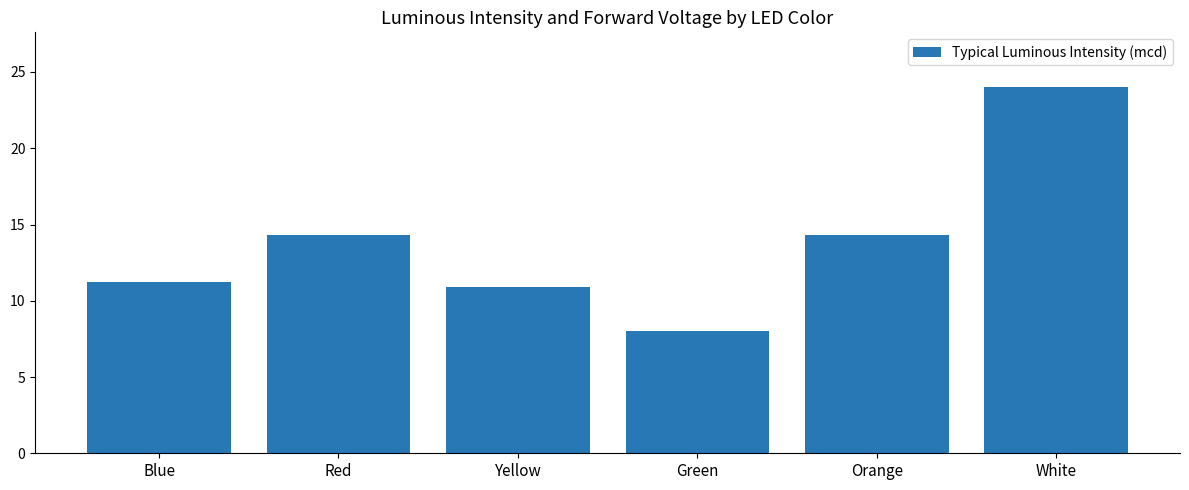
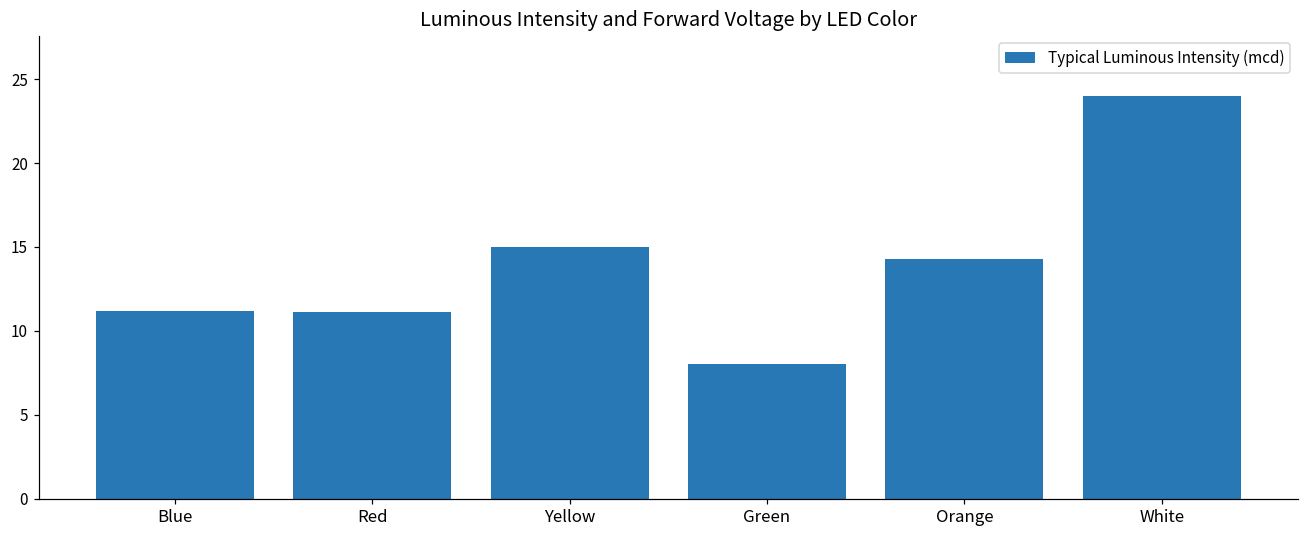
  {
    "Blue": 11.2,
-   "Red": 14.3,
-   "Yellow": 10.9,
+   "Red": 11.1,
+   "Yellow": 15.0,
    "Green": 8.0,
    "Orange": 14.3,
    "White": 24.0
  }
